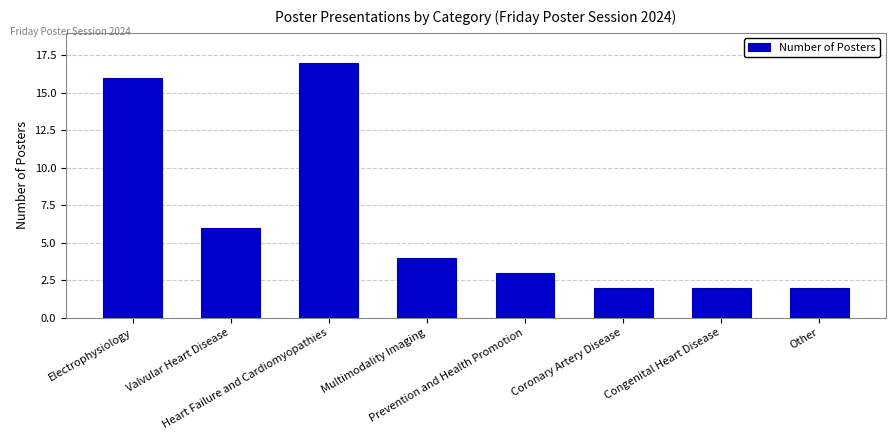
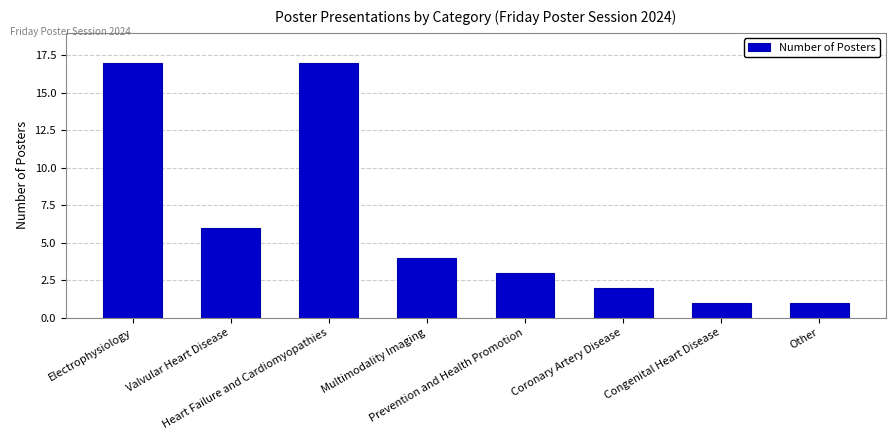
  {
-   "Electrophysiology": 16,
+   "Electrophysiology": 17,
    "Valvular Heart Disease": 6,
    "Heart Failure and Cardiomyopathies": 17,
    "Multimodality Imaging": 4,
    "Prevention and Health Promotion": 3,
    "Coronary Artery Disease": 2,
-   "Congenital Heart Disease": 2,
-   "Other": 2
+   "Congenital Heart Disease": 1,
+   "Other": 1
  }
